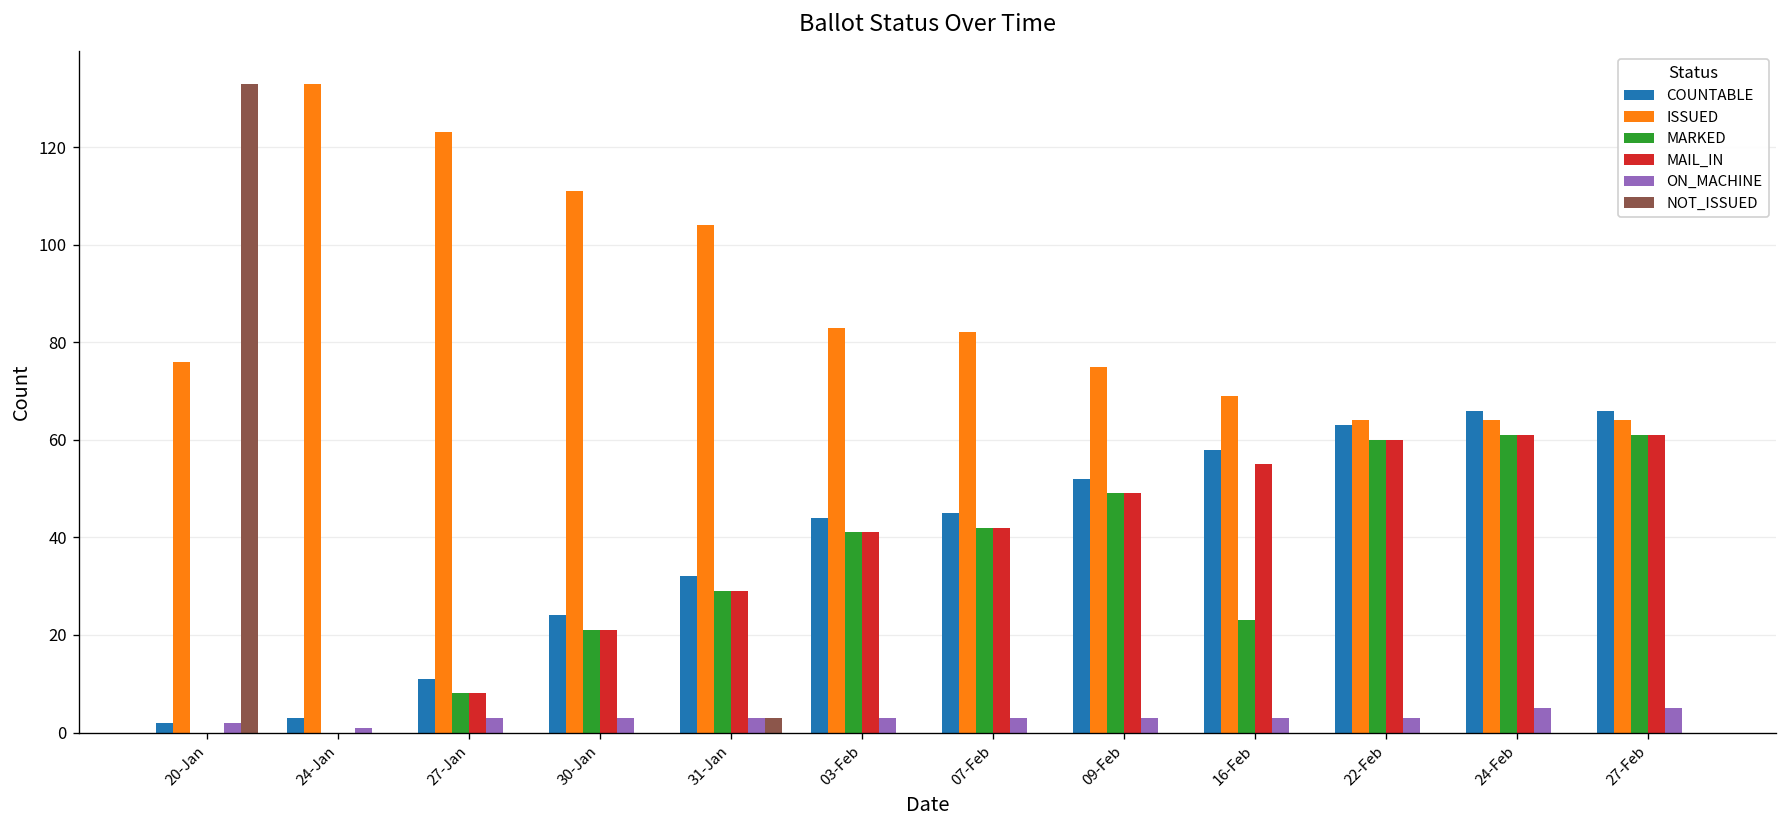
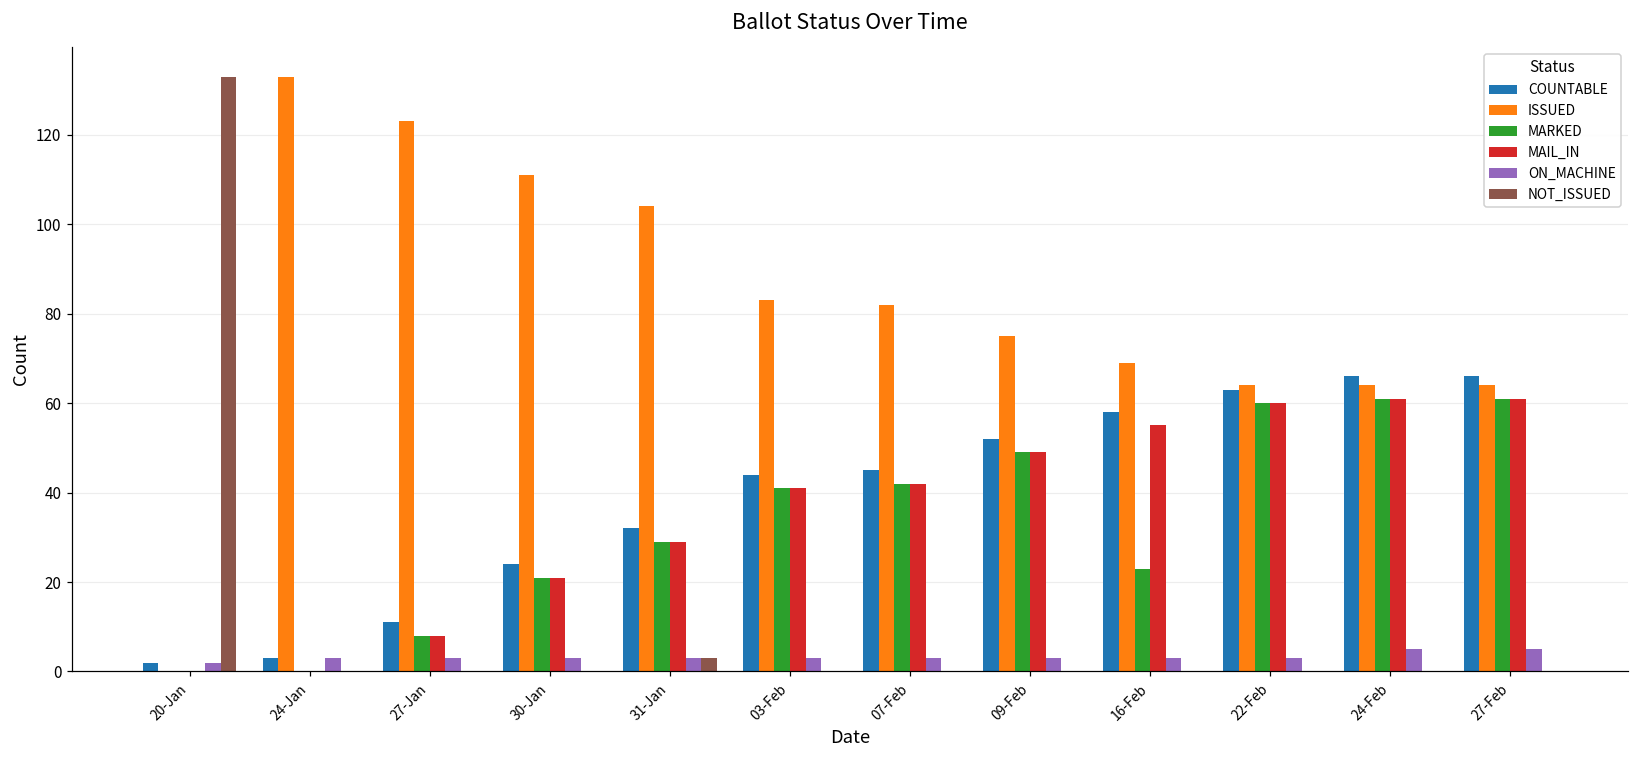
  {
    "COUNTABLE": {
      "20-Jan": 2,
      "24-Jan": 3,
      "27-Jan": 11,
      "30-Jan": 24,
      "31-Jan": 32,
      "03-Feb": 44,
      "07-Feb": 45,
      "09-Feb": 52,
      "16-Feb": 58,
      "22-Feb": 63,
      "24-Feb": 66,
      "27-Feb": 66
    },
    "ISSUED": {
-     "20-Jan": 76,
+     "20-Jan": 0,
      "24-Jan": 133,
      "27-Jan": 123,
      "30-Jan": 111,
      "31-Jan": 104,
      "03-Feb": 83,
      "07-Feb": 82,
      "09-Feb": 75,
      "16-Feb": 69,
      "22-Feb": 64,
      "24-Feb": 64,
      "27-Feb": 64
    },
    "MARKED": {
      "20-Jan": 0,
      "24-Jan": 0,
      "27-Jan": 8,
      "30-Jan": 21,
      "31-Jan": 29,
      "03-Feb": 41,
      "07-Feb": 42,
      "09-Feb": 49,
      "16-Feb": 23,
      "22-Feb": 60,
      "24-Feb": 61,
      "27-Feb": 61
    },
    "MAIL_IN": {
      "20-Jan": 0,
      "24-Jan": 0,
      "27-Jan": 8,
      "30-Jan": 21,
      "31-Jan": 29,
      "03-Feb": 41,
      "07-Feb": 42,
      "09-Feb": 49,
      "16-Feb": 55,
      "22-Feb": 60,
      "24-Feb": 61,
      "27-Feb": 61
    },
    "ON_MACHINE": {
      "20-Jan": 2,
-     "24-Jan": 1,
+     "24-Jan": 3,
      "27-Jan": 3,
      "30-Jan": 3,
      "31-Jan": 3,
      "03-Feb": 3,
      "07-Feb": 3,
      "09-Feb": 3,
      "16-Feb": 3,
      "22-Feb": 3,
      "24-Feb": 5,
      "27-Feb": 5
    },
    "NOT_ISSUED": {
      "20-Jan": 133,
      "24-Jan": 0,
      "27-Jan": 0,
      "30-Jan": 0,
      "31-Jan": 3,
      "03-Feb": 0,
      "07-Feb": 0,
      "09-Feb": 0,
      "16-Feb": 0,
      "22-Feb": 0,
      "24-Feb": 0,
      "27-Feb": 0
    }
  }
